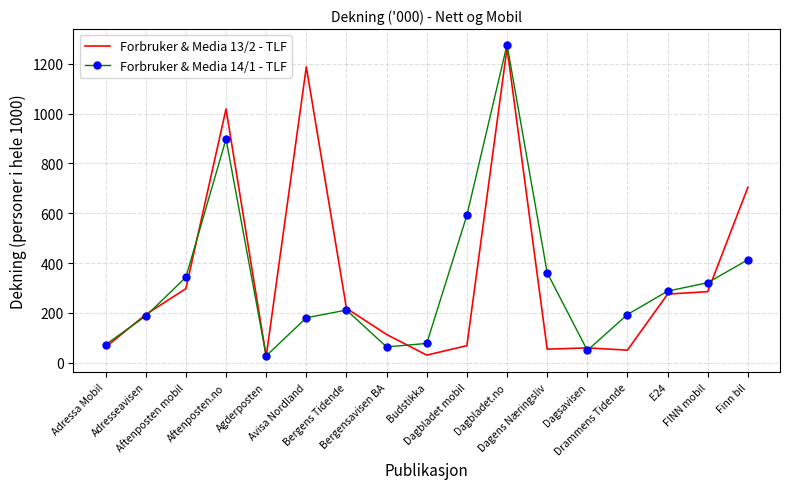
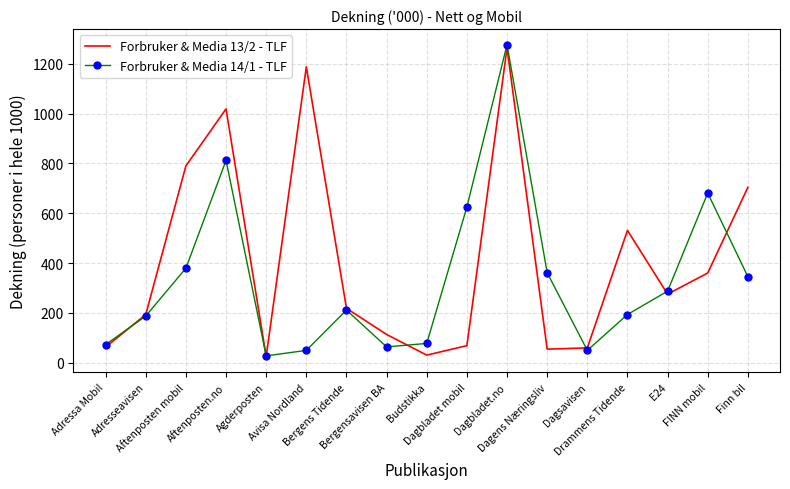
  {
    "Forbruker & Media 13/2 - TLF": {
-     "Aftenposten mobil": 300,
+     "Aftenposten mobil": 790,
      "Aftenposten.no": 1020,
      "Avisa Nordland": 1190,
      "Bergensavisen BA": 110,
      "Budstikka": 30,
      "Dagbladet mobil": 70,
      "Dagbladet.no": 1260,
      "Dagens Næringsliv": 50,
-     "Drammens Tidende": 50,
+     "Drammens Tidende": 530,
      "E24": 280,
-     "FINN mobil": 290,
+     "FINN mobil": 360,
      "Finn bil": 700
    },
    "Forbruker & Media 14/1 - TLF": {
-     "Aftenposten mobil": 340,
-     "Aftenposten.no": 900,
-     "Avisa Nordland": 180,
+     "Aftenposten mobil": 380,
+     "Aftenposten.no": 810,
+     "Avisa Nordland": 50,
      "Bergensavisen BA": 60,
      "Budstikka": 80,
-     "Dagbladet mobil": 590,
+     "Dagbladet mobil": 630,
      "Dagbladet.no": 1280,
      "Dagens Næringsliv": 360,
      "Drammens Tidende": 190,
      "E24": 290,
-     "FINN mobil": 320,
-     "Finn bil": 410
+     "FINN mobil": 680,
+     "Finn bil": 350
    }
  }
